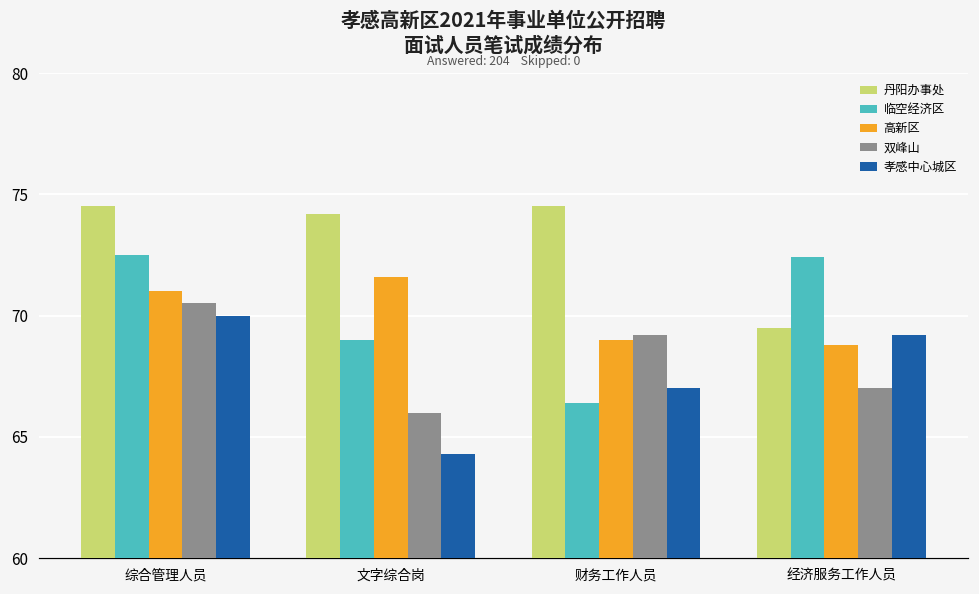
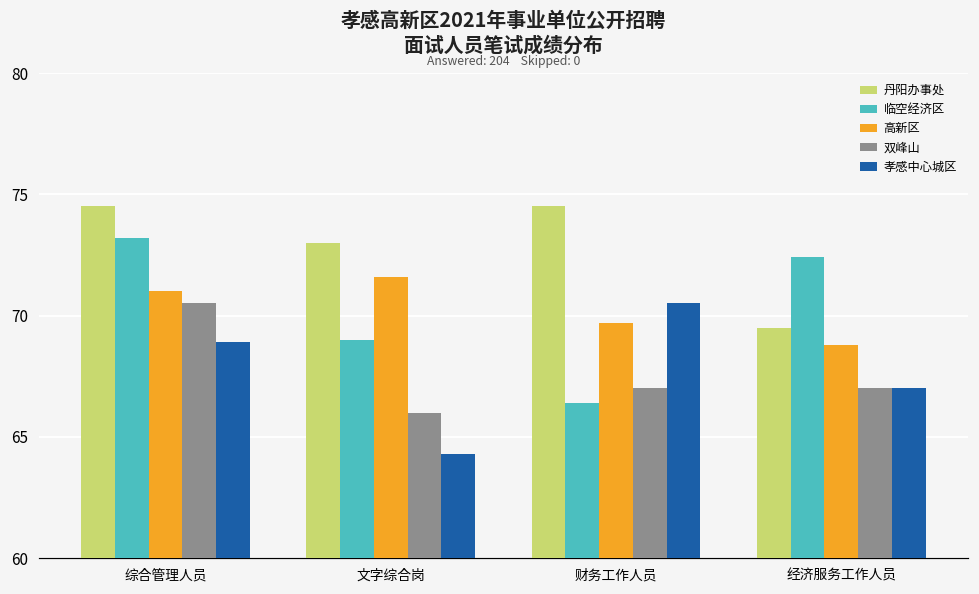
  {
    "丹阳办事处": {
      "综合管理人员": 74.5,
-     "文字综合岗": 74.2,
+     "文字综合岗": 73.0,
      "财务工作人员": 74.5,
      "经济服务工作人员": 69.5
    },
    "临空经济区": {
-     "综合管理人员": 72.5,
+     "综合管理人员": 73.2,
      "文字综合岗": 69.0,
      "财务工作人员": 66.4,
      "经济服务工作人员": 72.4
    },
    "高新区": {
      "综合管理人员": 71.0,
      "文字综合岗": 71.6,
-     "财务工作人员": 69.0,
+     "财务工作人员": 69.7,
      "经济服务工作人员": 68.8
    },
    "双峰山": {
      "综合管理人员": 70.5,
      "文字综合岗": 66.0,
-     "财务工作人员": 69.2,
+     "财务工作人员": 67.0,
      "经济服务工作人员": 67.0
    },
    "孝感中心城区": {
-     "综合管理人员": 70.0,
+     "综合管理人员": 68.9,
      "文字综合岗": 64.3,
-     "财务工作人员": 67.0,
-     "经济服务工作人员": 69.2
+     "财务工作人员": 70.5,
+     "经济服务工作人员": 67.0
    }
  }
